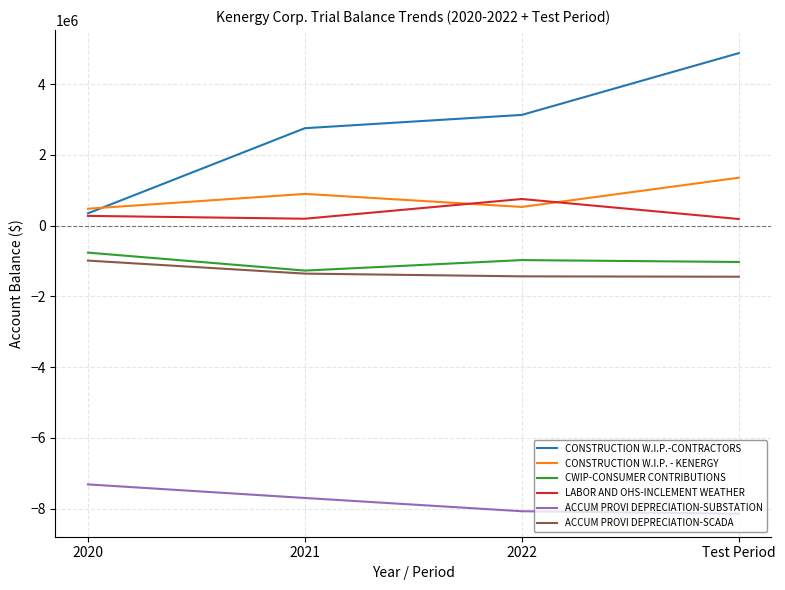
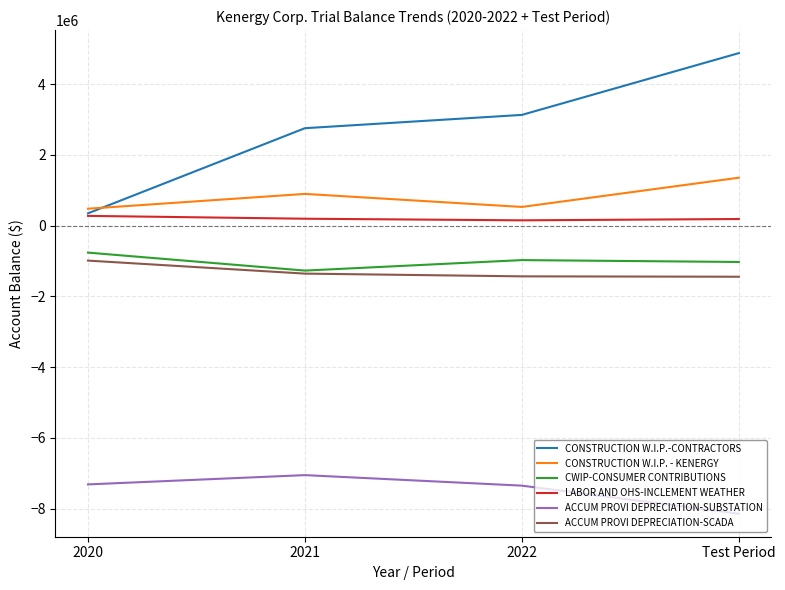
  {
    "CONSTRUCTION W.I.P.-CONTRACTORS": {
      "2020": 300000,
      "2021": 2800000,
      "2022": 3100000,
      "Test Period": 4900000
    },
    "CONSTRUCTION W.I.P. - KENERGY": {
      "2020": 500000,
      "2021": 900000,
      "2022": 500000,
      "Test Period": 1400000
    },
    "CWIP-CONSUMER CONTRIBUTIONS": {
      "2020": -800000,
      "2021": -1300000,
      "2022": -1000000,
      "Test Period": -1000000
    },
    "LABOR AND OHS-INCLEMENT WEATHER": {
      "2020": 300000,
      "2021": 200000,
-     "2022": 800000,
+     "2022": 100000,
      "Test Period": 200000
    },
    "ACCUM PROVI DEPRECIATION-SUBSTATION": {
      "2020": -7300000,
-     "2021": -7700000,
-     "2022": -8100000
+     "2021": -7000000,
+     "2022": -7300000
    },
    "ACCUM PROVI DEPRECIATION-SCADA": {
      "2020": -1000000,
      "2021": -1400000,
      "2022": -1400000,
      "Test Period": -1400000
    }
  }
